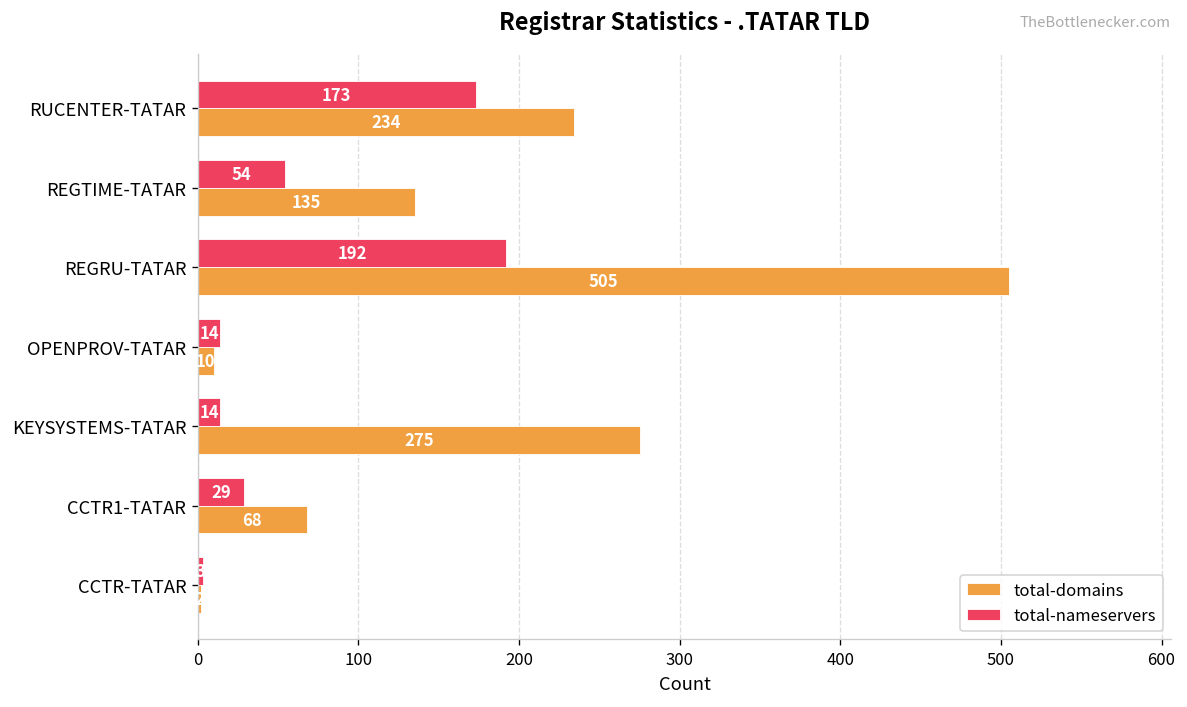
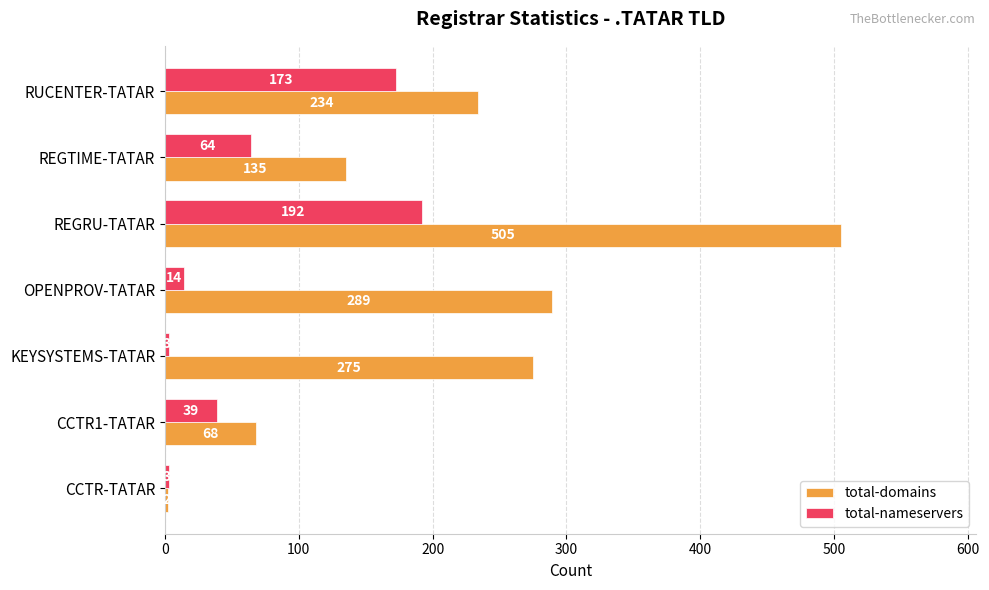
  {
    "total-domains": {
      "RUCENTER-TATAR": 234,
      "REGTIME-TATAR": 135,
      "REGRU-TATAR": 505,
-     "OPENPROV-TATAR": 10,
+     "OPENPROV-TATAR": 289,
      "KEYSYSTEMS-TATAR": 275,
      "CCTR1-TATAR": 68
    },
    "total-nameservers": {
      "RUCENTER-TATAR": 173,
-     "REGTIME-TATAR": 54,
+     "REGTIME-TATAR": 64,
      "REGRU-TATAR": 192,
      "OPENPROV-TATAR": 14,
-     "KEYSYSTEMS-TATAR": 14,
-     "CCTR1-TATAR": 29
+     "KEYSYSTEMS-TATAR": 3,
+     "CCTR1-TATAR": 39
    }
  }
